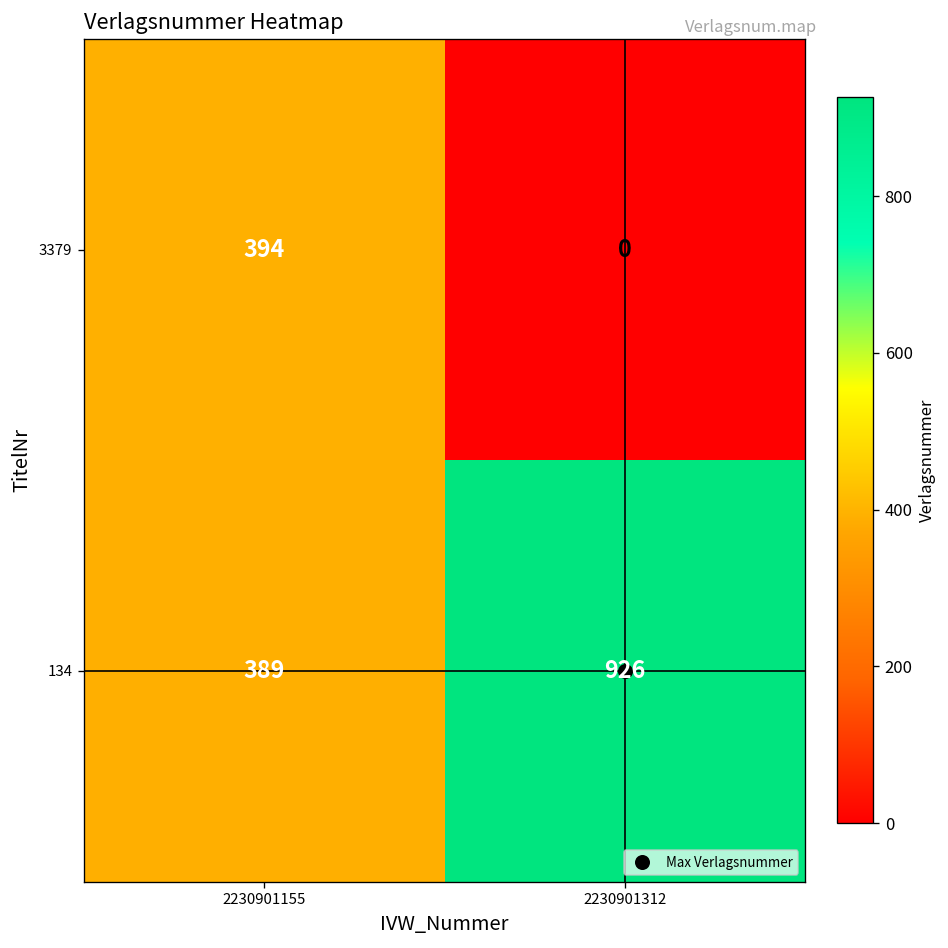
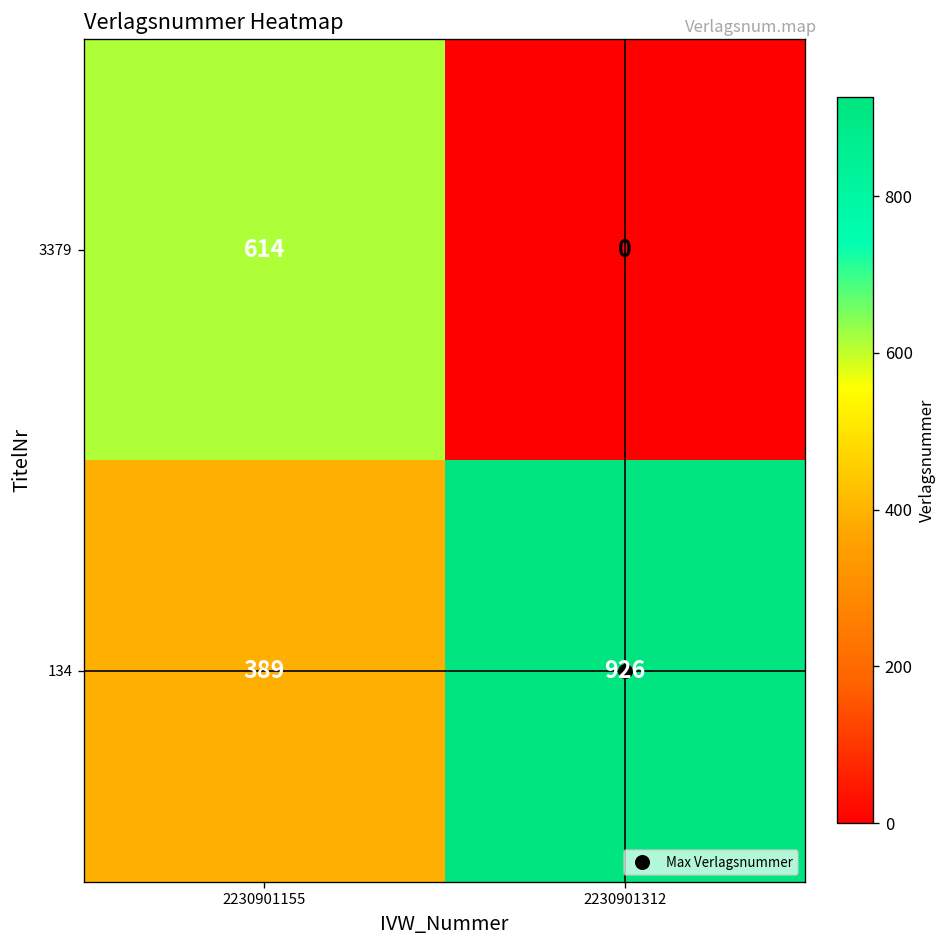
  {
    "3379": {
-     "2230901155": 394,
+     "2230901155": 614,
      "2230901312": 0
    },
    "134": {
      "2230901155": 389
    }
  }
